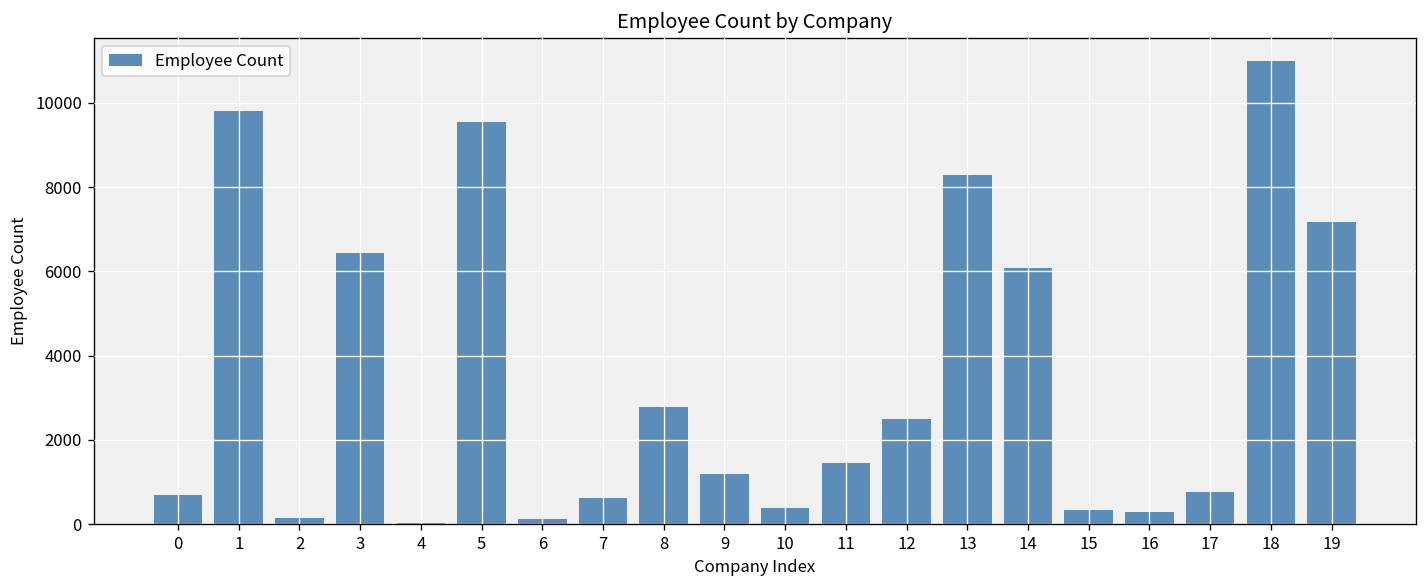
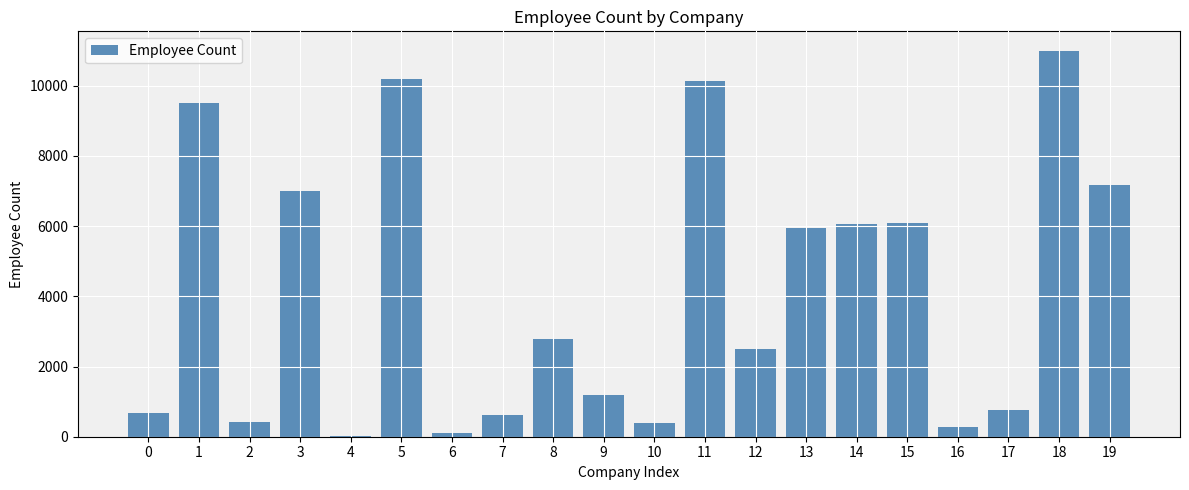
  {
    "0": 700,
-   "1": 9800,
-   "2": 200,
-   "3": 6400,
-   "5": 9600,
+   "1": 9500,
+   "2": 400,
+   "3": 7000,
+   "5": 10200,
    "6": 100,
    "7": 600,
    "8": 2800,
    "9": 1200,
    "10": 400,
-   "11": 1400,
+   "11": 10100,
    "12": 2500,
-   "13": 8300,
+   "13": 5900,
    "14": 6100,
-   "15": 300,
+   "15": 6100,
    "16": 300,
    "17": 800,
    "18": 11000,
    "19": 7200
  }
